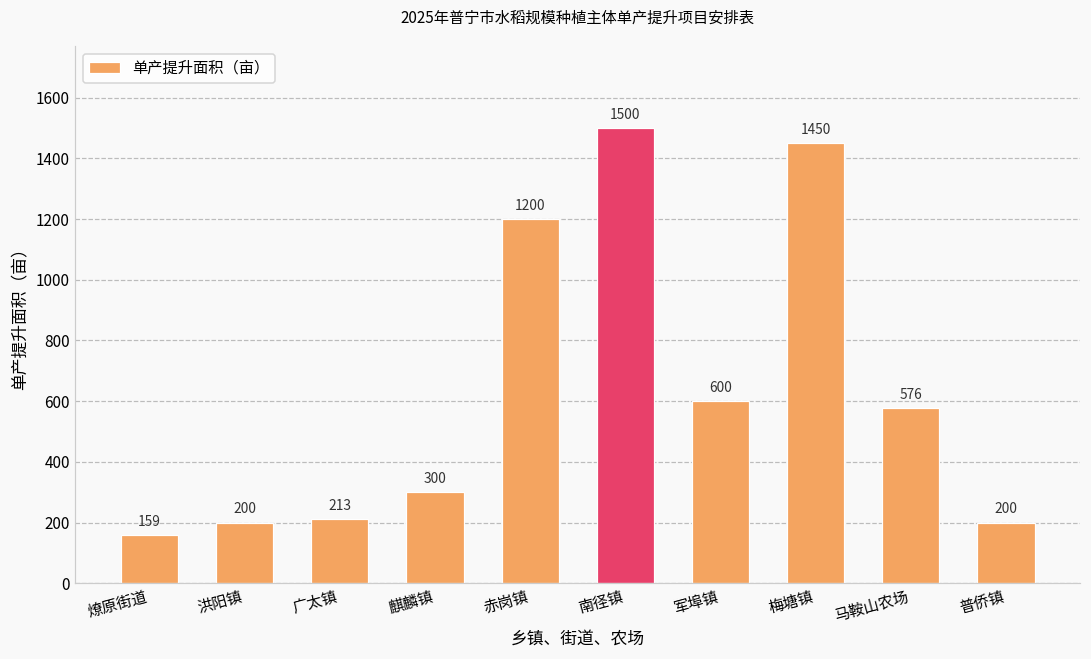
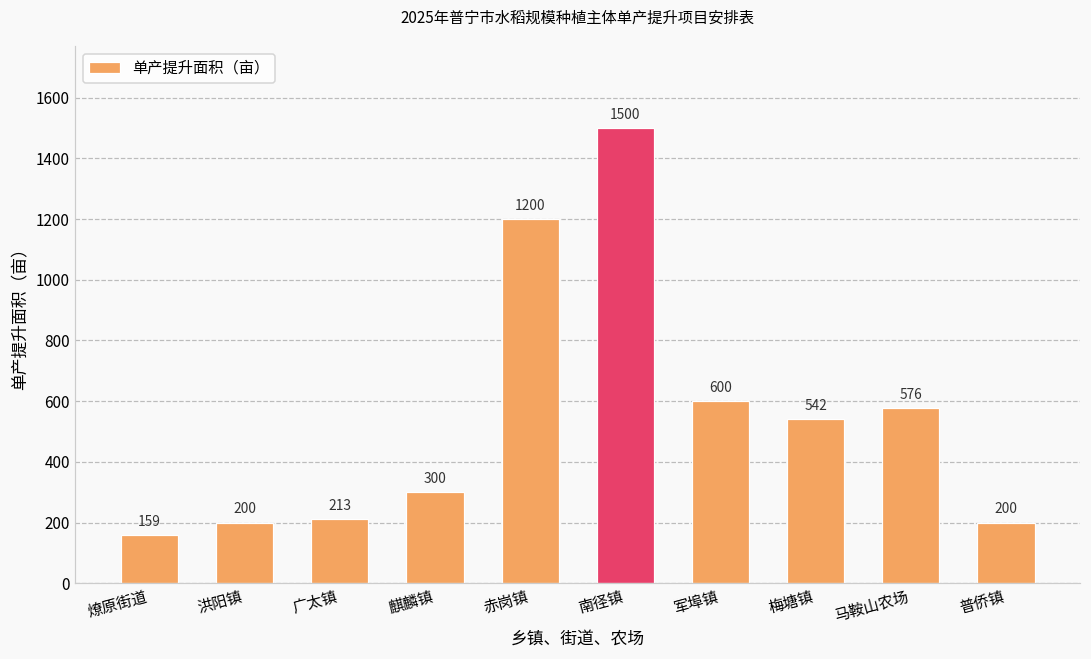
  {
    "燎原街道": 159,
    "洪阳镇": 200,
    "广太镇": 213,
    "麒麟镇": 300,
    "赤岗镇": 1200,
    "南径镇": 1500,
    "军埠镇": 600,
-   "梅塘镇": 1450,
+   "梅塘镇": 542,
    "马鞍山农场": 576,
    "普侨镇": 200
  }
